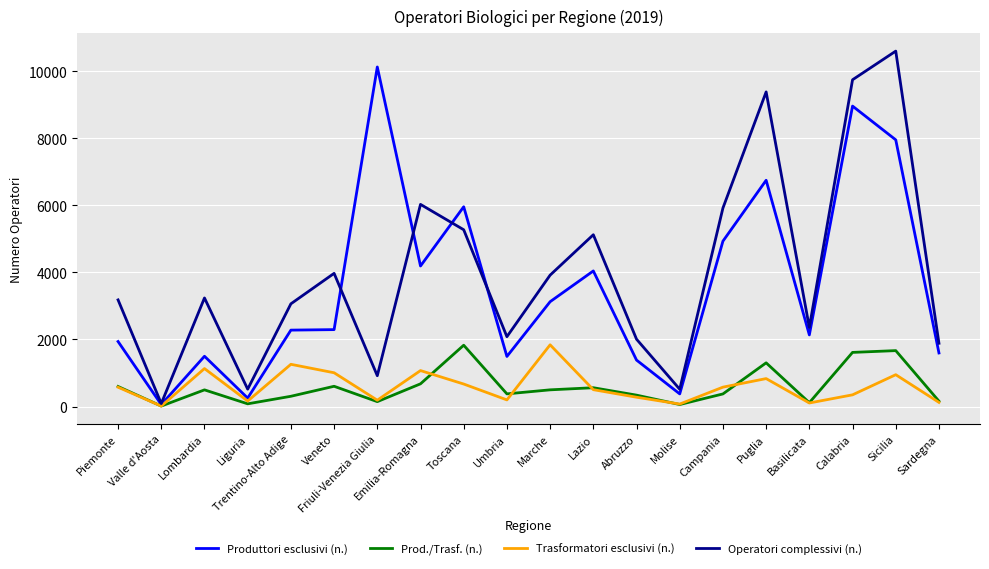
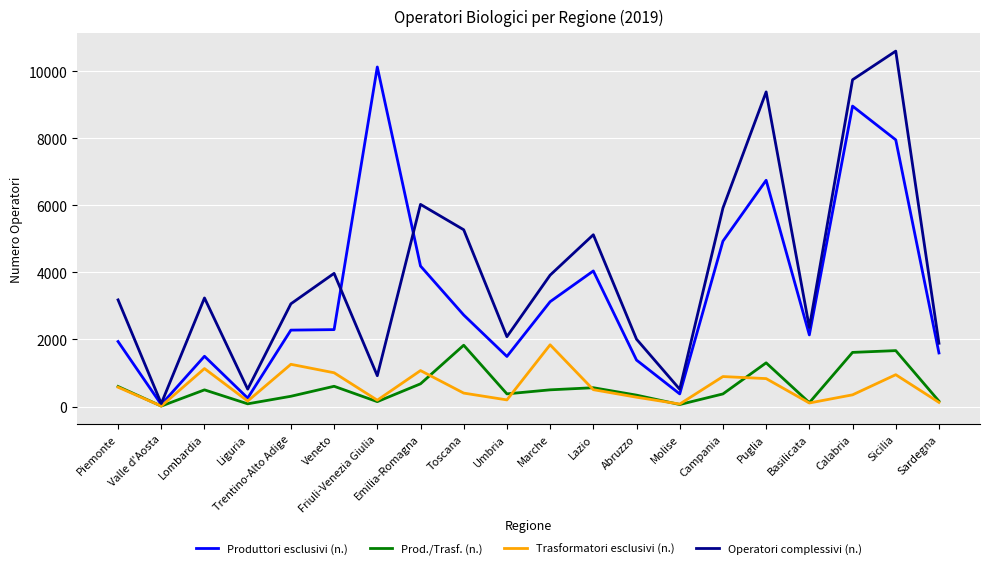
  {
    "Produttori esclusivi (n.)": {
      "Piemonte": 1900,
      "Lombardia": 1500,
      "Liguria": 300,
      "Trentino-Alto Adige": 2300,
      "Veneto": 2300,
      "Friuli-Venezia Giulia": 10100,
      "Emilia-Romagna": 4200,
-     "Toscana": 6000,
+     "Toscana": 2700,
      "Umbria": 1500,
      "Marche": 3100,
      "Lazio": 4000,
      "Abruzzo": 1400,
      "Molise": 400,
      "Campania": 4900,
      "Puglia": 6700,
      "Basilicata": 2100,
      "Calabria": 9000,
      "Sicilia": 8000,
      "Sardegna": 1600
    },
    "Prod./Trasf. (n.)": {
      "Lombardia": 500,
      "Liguria": 100,
      "Trentino-Alto Adige": 300,
      "Veneto": 600,
      "Emilia-Romagna": 700,
      "Toscana": 1800,
      "Umbria": 400,
      "Marche": 500,
      "Campania": 400,
      "Puglia": 1300,
      "Calabria": 1600,
      "Sicilia": 1700
    },
    "Trasformatori esclusivi (n.)": {
      "Lombardia": 1100,
      "Liguria": 200,
      "Trentino-Alto Adige": 1300,
      "Veneto": 1000,
      "Emilia-Romagna": 1100,
-     "Toscana": 700,
+     "Toscana": 400,
      "Umbria": 200,
      "Marche": 1800,
-     "Campania": 600,
+     "Campania": 900,
      "Puglia": 800,
      "Calabria": 400,
      "Sicilia": 1000
    },
    "Operatori complessivi (n.)": {
      "Piemonte": 3200,
      "Lombardia": 3200,
      "Liguria": 500,
      "Trentino-Alto Adige": 3100,
      "Veneto": 4000,
      "Friuli-Venezia Giulia": 900,
      "Emilia-Romagna": 6000,
      "Toscana": 5300,
      "Umbria": 2100,
      "Marche": 3900,
      "Lazio": 5100,
      "Abruzzo": 2000,
      "Molise": 500,
      "Campania": 5900,
      "Puglia": 9400,
      "Basilicata": 2400,
      "Calabria": 9700,
      "Sicilia": 10600,
      "Sardegna": 1900
    }
  }
